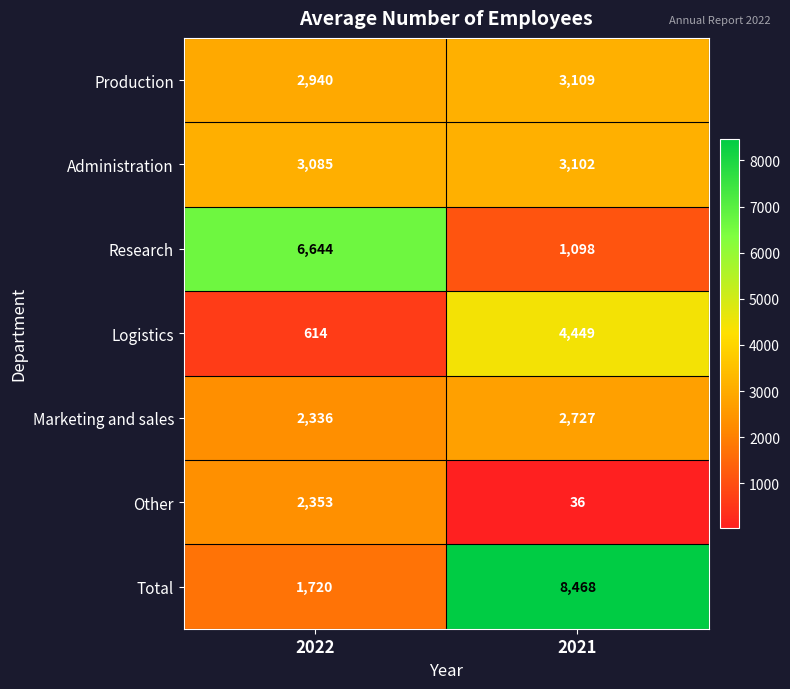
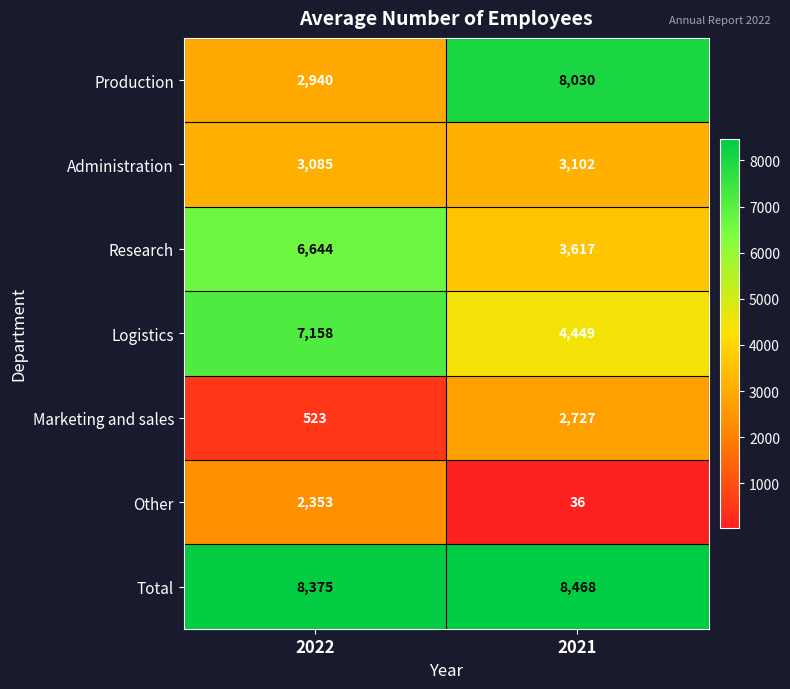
  {
    "Production": {
      "2022": "2,940",
-     "2021": "3,109"
+     "2021": "8,030"
    },
    "Administration": {
      "2022": "3,085",
      "2021": "3,102"
    },
    "Research": {
      "2022": "6,644",
-     "2021": "1,098"
+     "2021": "3,617"
    },
    "Logistics": {
-     "2022": "614",
+     "2022": "7,158",
      "2021": "4,449"
    },
    "Marketing and sales": {
-     "2022": "2,336",
+     "2022": "523",
      "2021": "2,727"
    },
    "Other": {
      "2022": "2,353",
      "2021": "36"
    },
    "Total": {
-     "2022": "1,720",
+     "2022": "8,375",
      "2021": "8,468"
    }
  }
